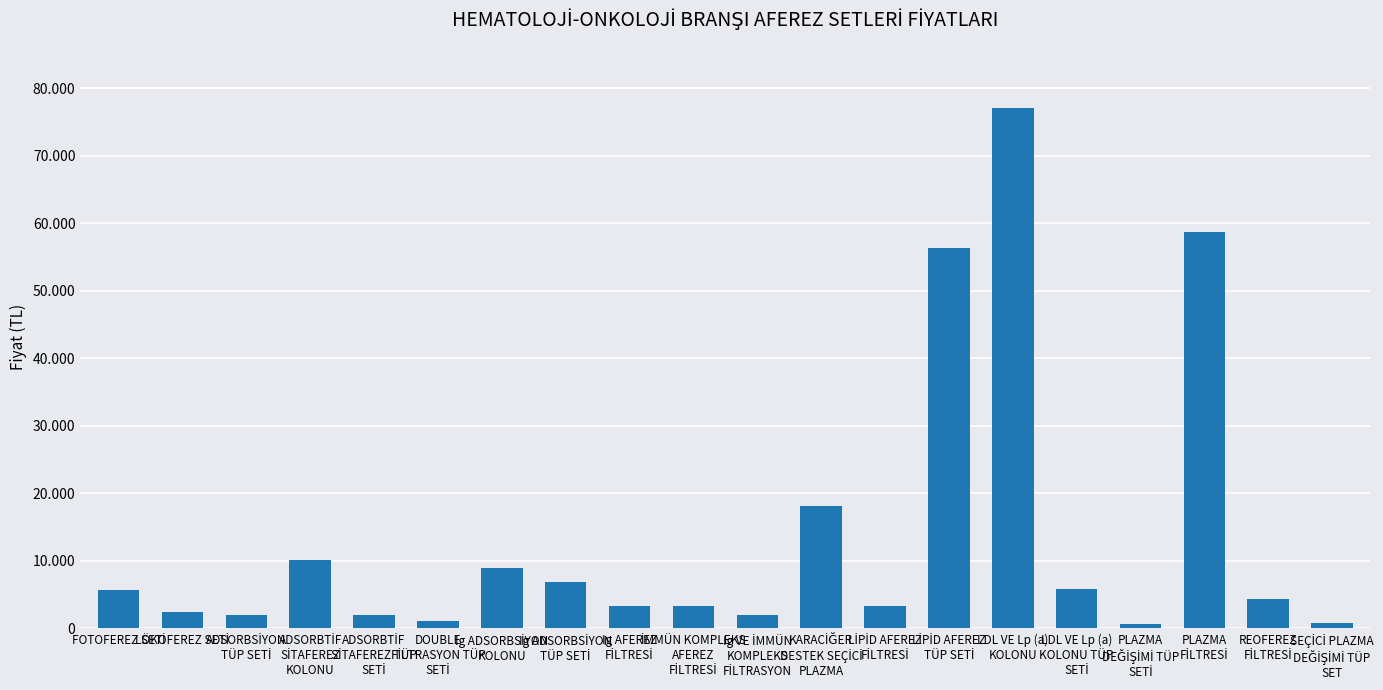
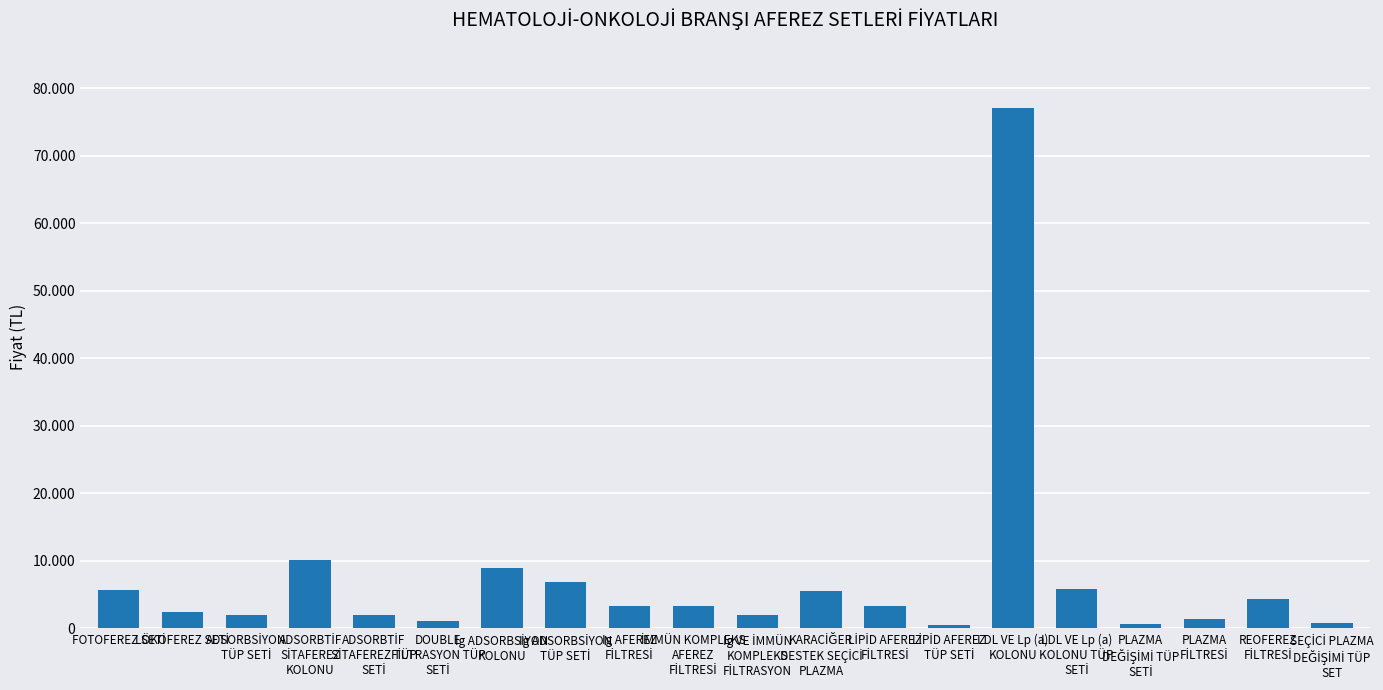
  {
    "ADSORBSİYON TÜP SETİ": 2,
-   "KARACİĞER DESTEK SEÇİCİ PLAZMA": 18,
-   "LİPİD AFEREZ TÜP SETİ": 56,
+   "KARACİĞER DESTEK SEÇİCİ PLAZMA": 6,
+   "LİPİD AFEREZ TÜP SETİ": 0,
    "LDL VE Lp (a) KOLONU": 77,
    "PLAZMA DEĞİŞİMİ TÜP SETİ": 1,
-   "PLAZMA FİLTRESİ": 59,
+   "PLAZMA FİLTRESİ": 1,
    "REOFEREZ FİLTRESİ": 4,
    "SEÇİCİ PLAZMA DEĞİŞİMİ TÜP SET": 1
  }
